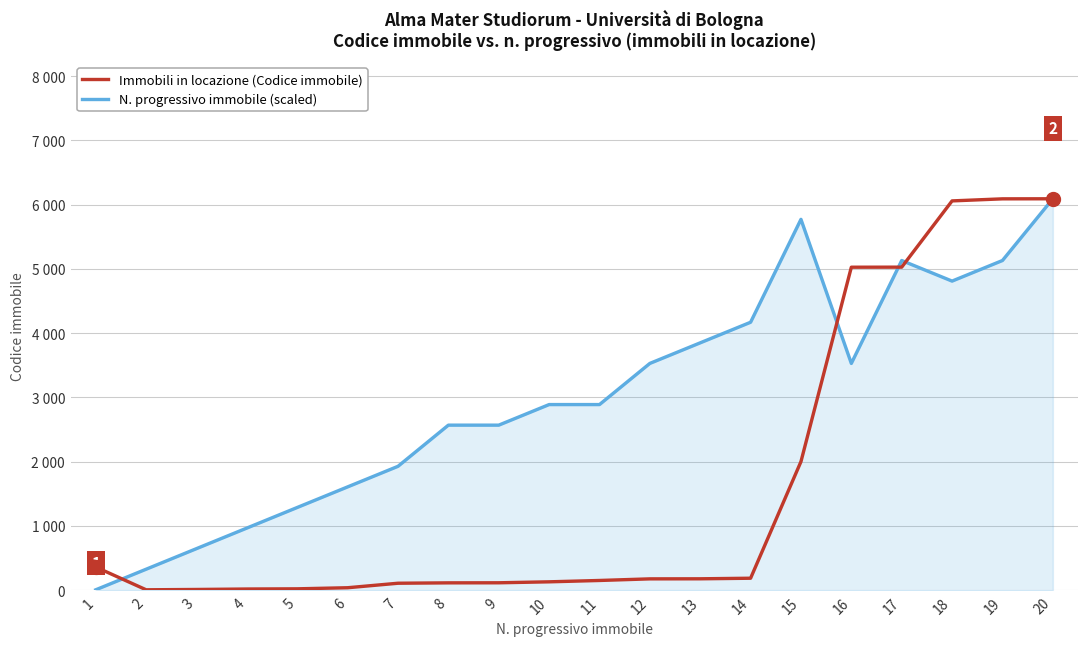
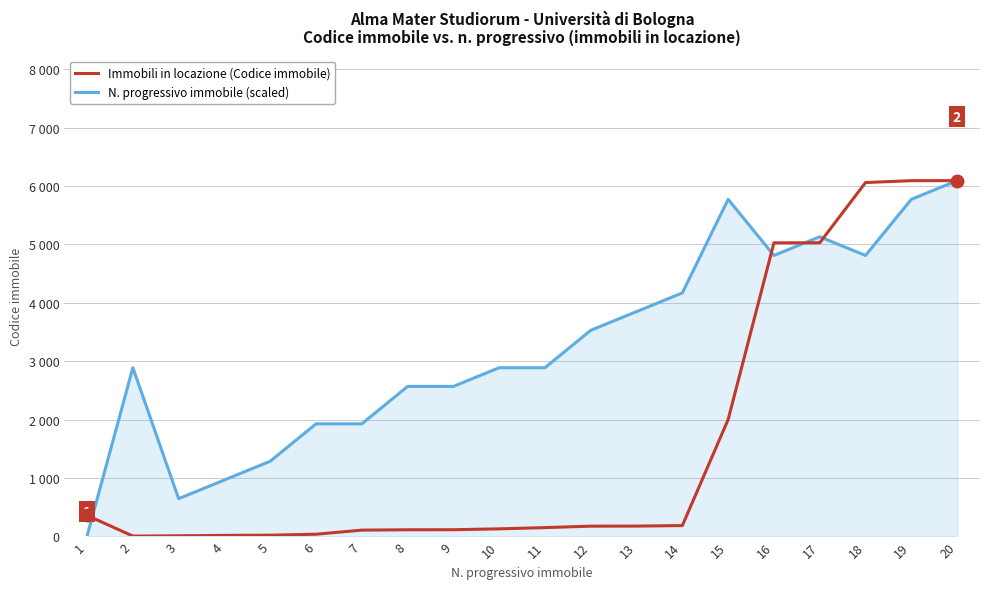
  {
    "N. progressivo immobile (scaled)": {
      "1": 0,
-     "2": 300,
+     "2": 2900,
      "3": 600,
      "4": 1000,
      "5": 1300,
-     "6": 1600,
+     "6": 1900,
      "7": 1900,
      "8": 2600,
      "9": 2600,
      "10": 2900,
      "11": 2900,
      "12": 3500,
      "13": 3900,
      "14": 4200,
      "15": 5800,
-     "16": 3500,
+     "16": 4800,
      "17": 5100,
      "18": 4800,
-     "19": 5100
+     "19": 5800
    }
  }
